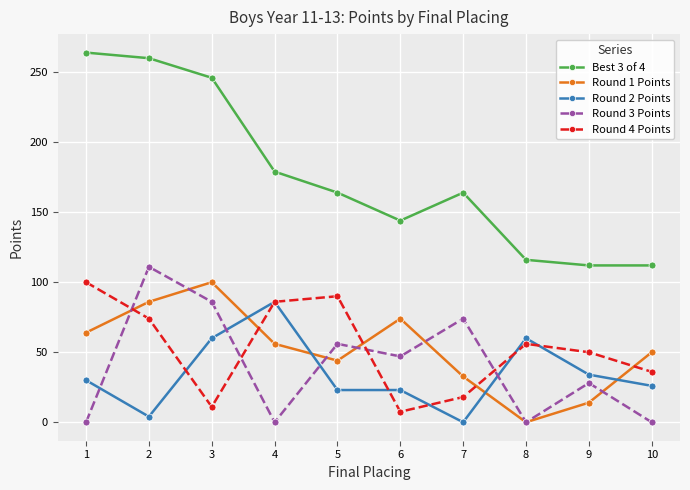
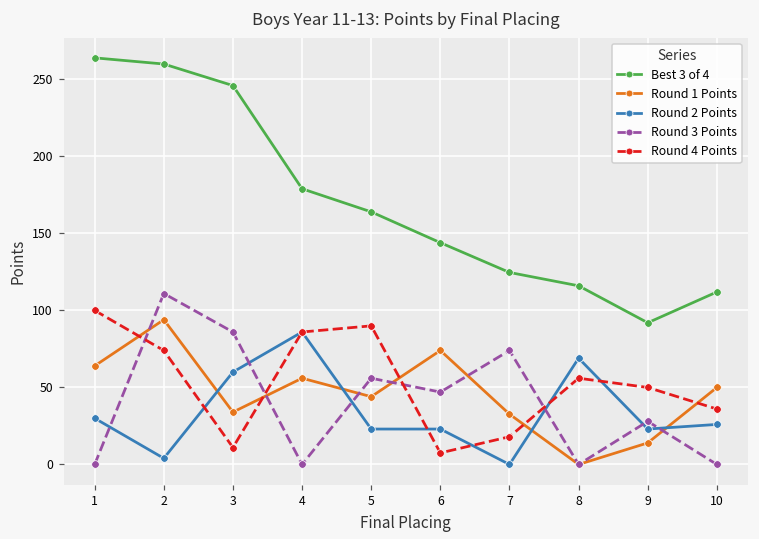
  {
    "Best 3 of 4": {
      "1": 264,
      "2": 260,
      "3": 246,
      "4": 179,
      "5": 164,
      "6": 144,
-     "7": 164,
+     "7": 125,
      "8": 116,
-     "9": 112,
+     "9": 92,
      "10": 112
    },
    "Round 1 Points": {
      "1": 64,
-     "2": 86,
-     "3": 100,
+     "2": 94,
+     "3": 34,
      "4": 56,
      "5": 44,
      "6": 74,
      "7": 33,
      "9": 14,
      "10": 50
    },
    "Round 2 Points": {
      "1": 30,
      "2": 4,
      "3": 60,
      "5": 23,
      "6": 23,
      "7": 0,
-     "8": 60,
-     "9": 34,
+     "8": 69,
+     "9": 23,
      "10": 26
    },
    "Round 3 Points": {
      "1": 0,
      "2": 111,
      "3": 86,
      "4": 0,
      "5": 56,
      "6": 47,
      "7": 74,
      "9": 28,
      "10": 0
    },
    "Round 4 Points": {
      "1": 100,
      "2": 74,
      "3": 11,
      "5": 90,
      "6": 8,
      "7": 18,
      "8": 56,
      "9": 50,
      "10": 36
    }
  }
